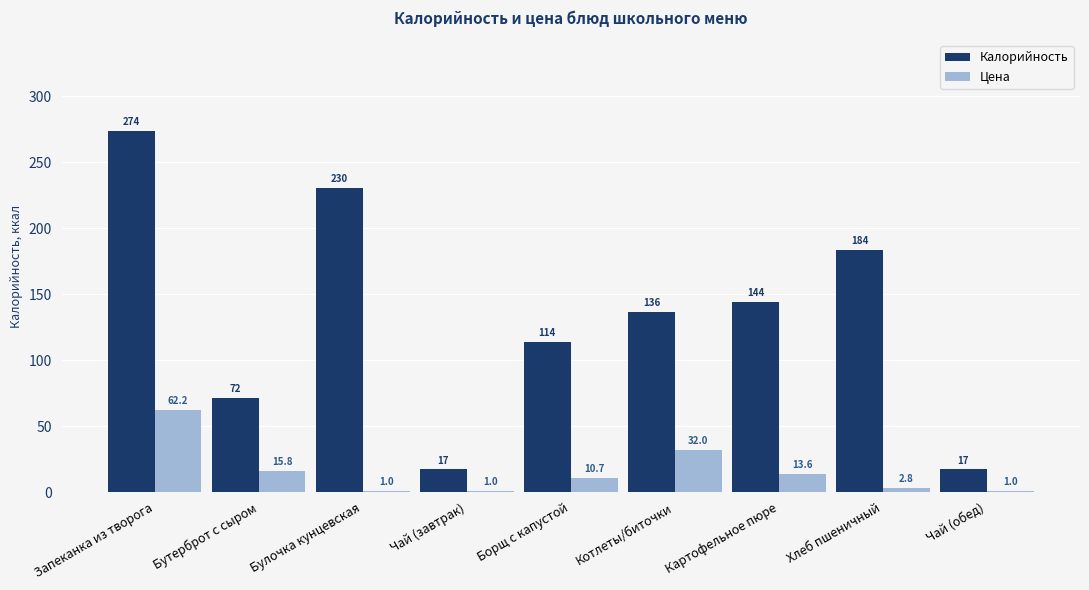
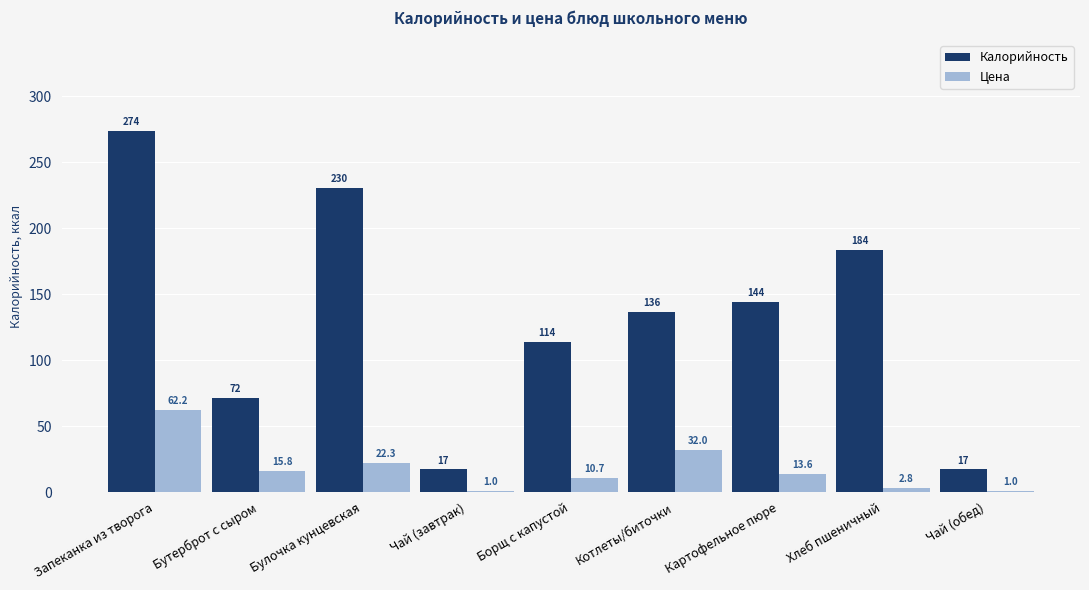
  {
    "Калорийность": {
      "Запеканка из творога": 274,
      "Бутерброт с сыром": 72,
      "Булочка кунцевская": 230,
      "Чай (завтрак)": 17,
      "Борщ с капустой": 114,
      "Котлеты/биточки": 136,
      "Картофельное пюре": 144,
      "Хлеб пшеничный": 184,
      "Чай (обед)": 17
    },
    "Цена": {
      "Запеканка из творога": 62.2,
      "Бутерброт с сыром": 15.8,
-     "Булочка кунцевская": 1.0,
+     "Булочка кунцевская": 22.3,
      "Чай (завтрак)": 1.0,
      "Борщ с капустой": 10.7,
      "Котлеты/биточки": 32.0,
      "Картофельное пюре": 13.6,
      "Хлеб пшеничный": 2.8,
      "Чай (обед)": 1.0
    }
  }
